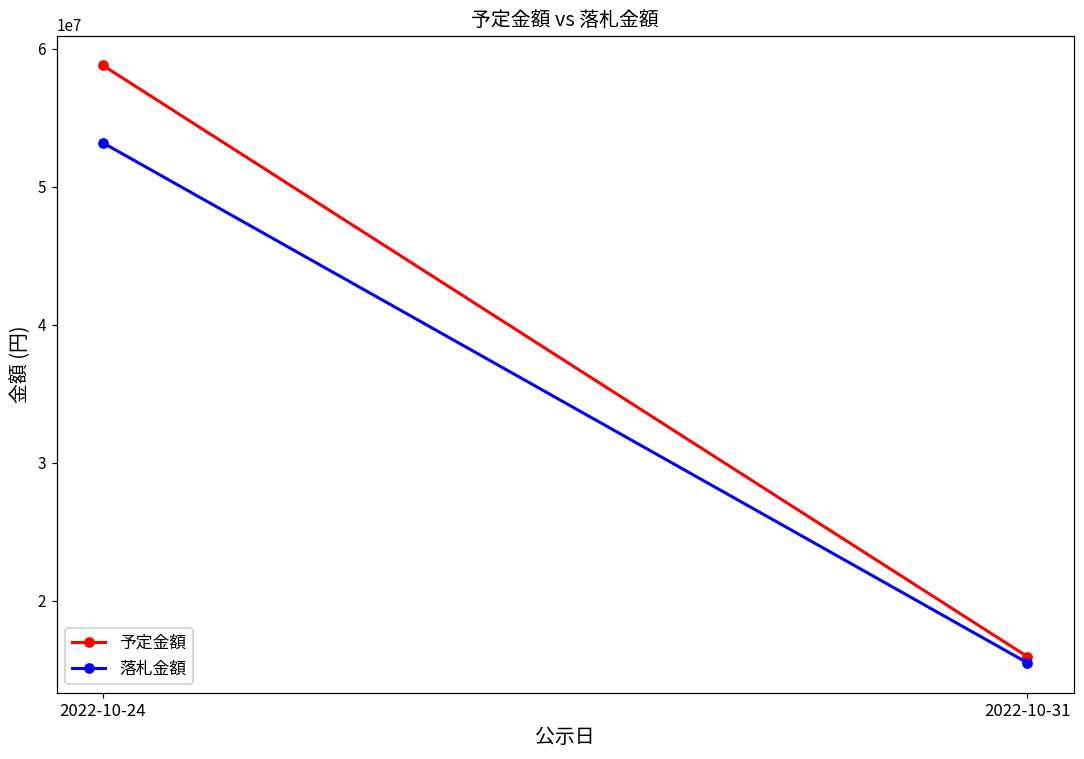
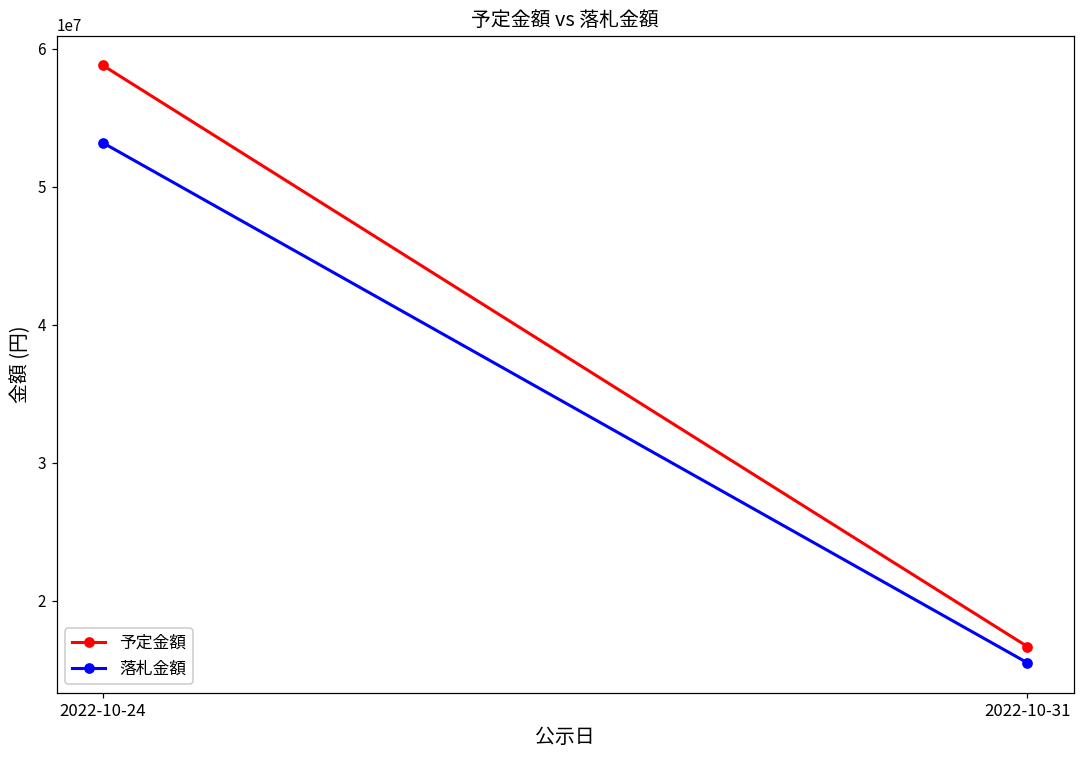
  {
    "予定金額": {
      "2022-10-24": 58800000,
-     "2022-10-31": 16000000
+     "2022-10-31": 16700000
    },
    "落札金額": {
      "2022-10-24": 53200000,
      "2022-10-31": 15500000
    }
  }
